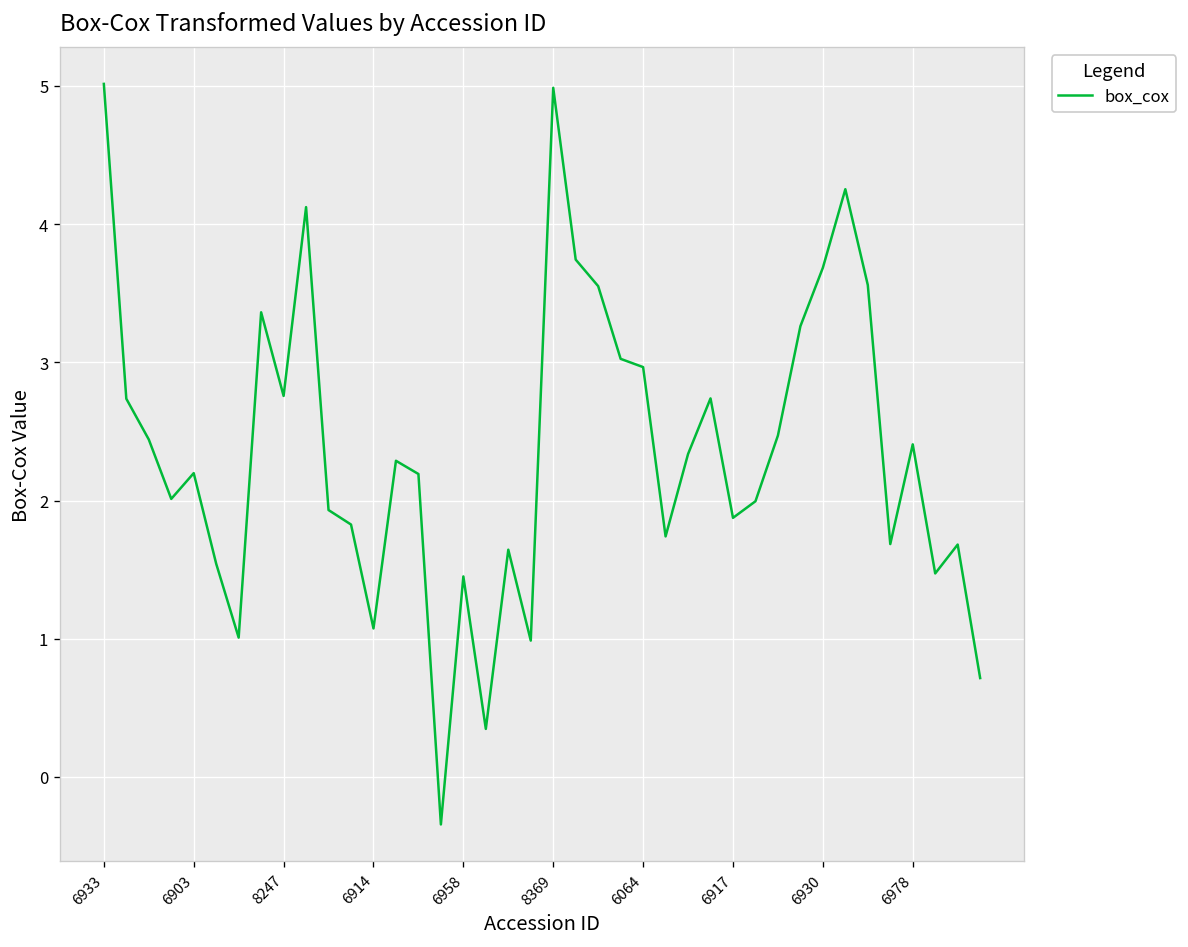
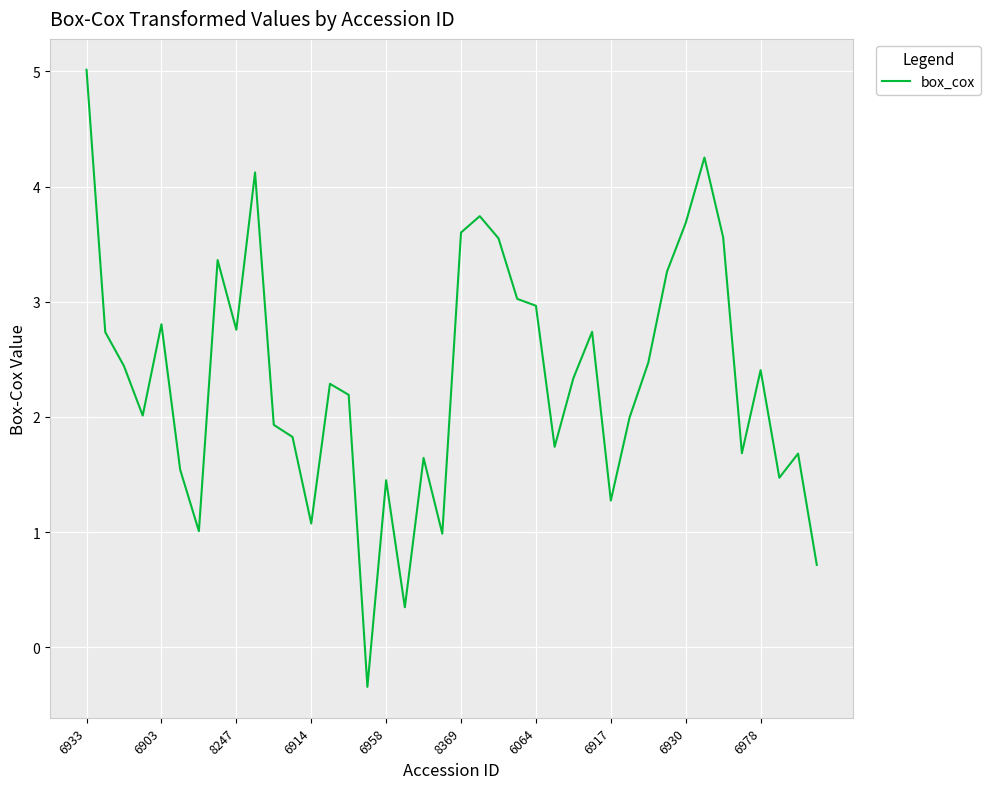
  {
    "6933": 5.01,
-   "6903": 2.20,
+   "6903": 2.80,
    "8247": 2.76,
    "6914": 1.07,
    "6958": 1.45,
-   "8369": 4.99,
+   "8369": 3.60,
    "6064": 2.97,
-   "6917": 1.87,
+   "6917": 1.27,
    "6930": 3.68,
    "6978": 2.41
  }
